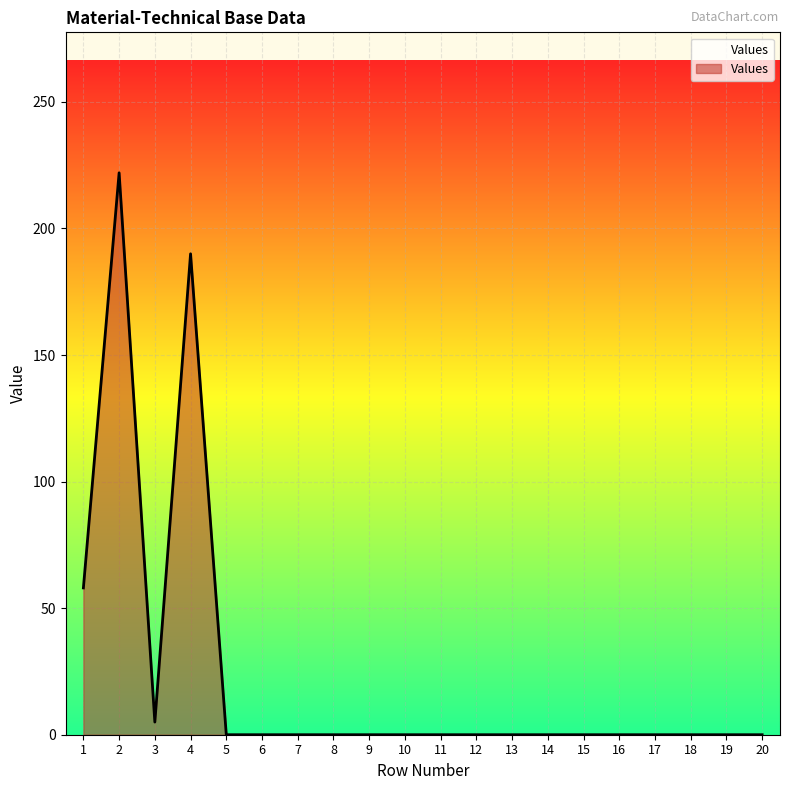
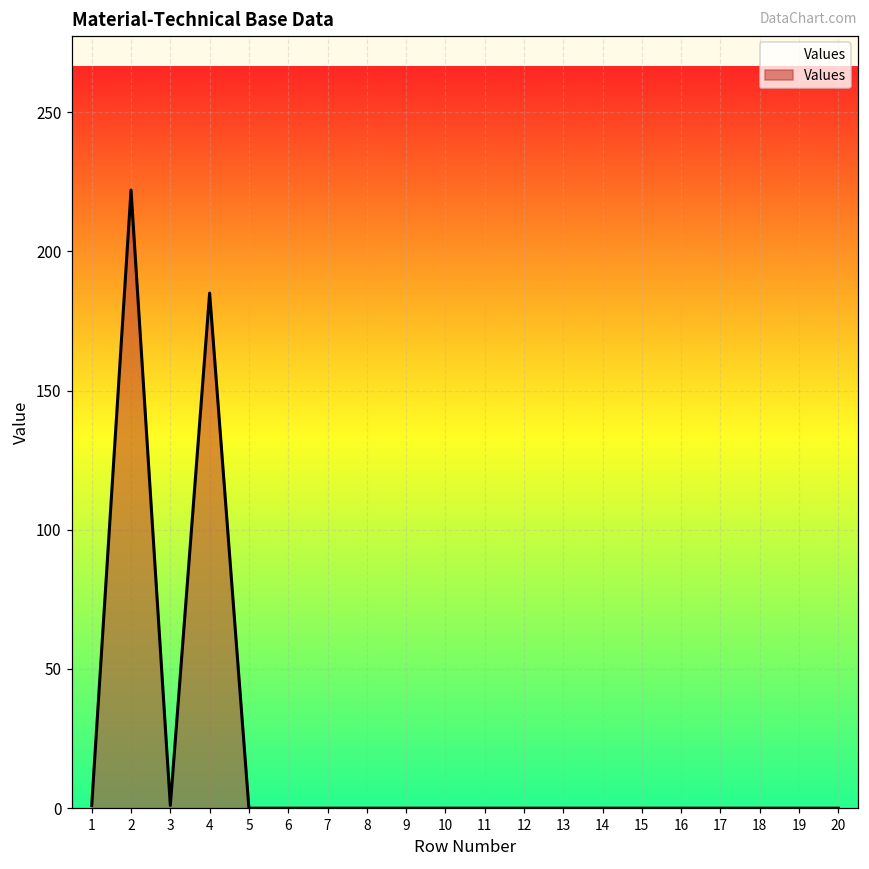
  {
-   "1": 58,
+   "1": 1,
    "2": 222,
-   "3": 5,
-   "4": 190,
+   "3": 1,
+   "4": 185,
    "5": 0,
    "6": 0,
    "7": 0,
    "8": 0,
    "9": 0,
    "10": 0,
    "11": 0,
    "12": 0,
    "13": 0,
    "14": 0,
    "15": 0,
    "16": 0,
    "17": 0,
    "18": 0,
    "19": 0,
    "20": 0
  }
